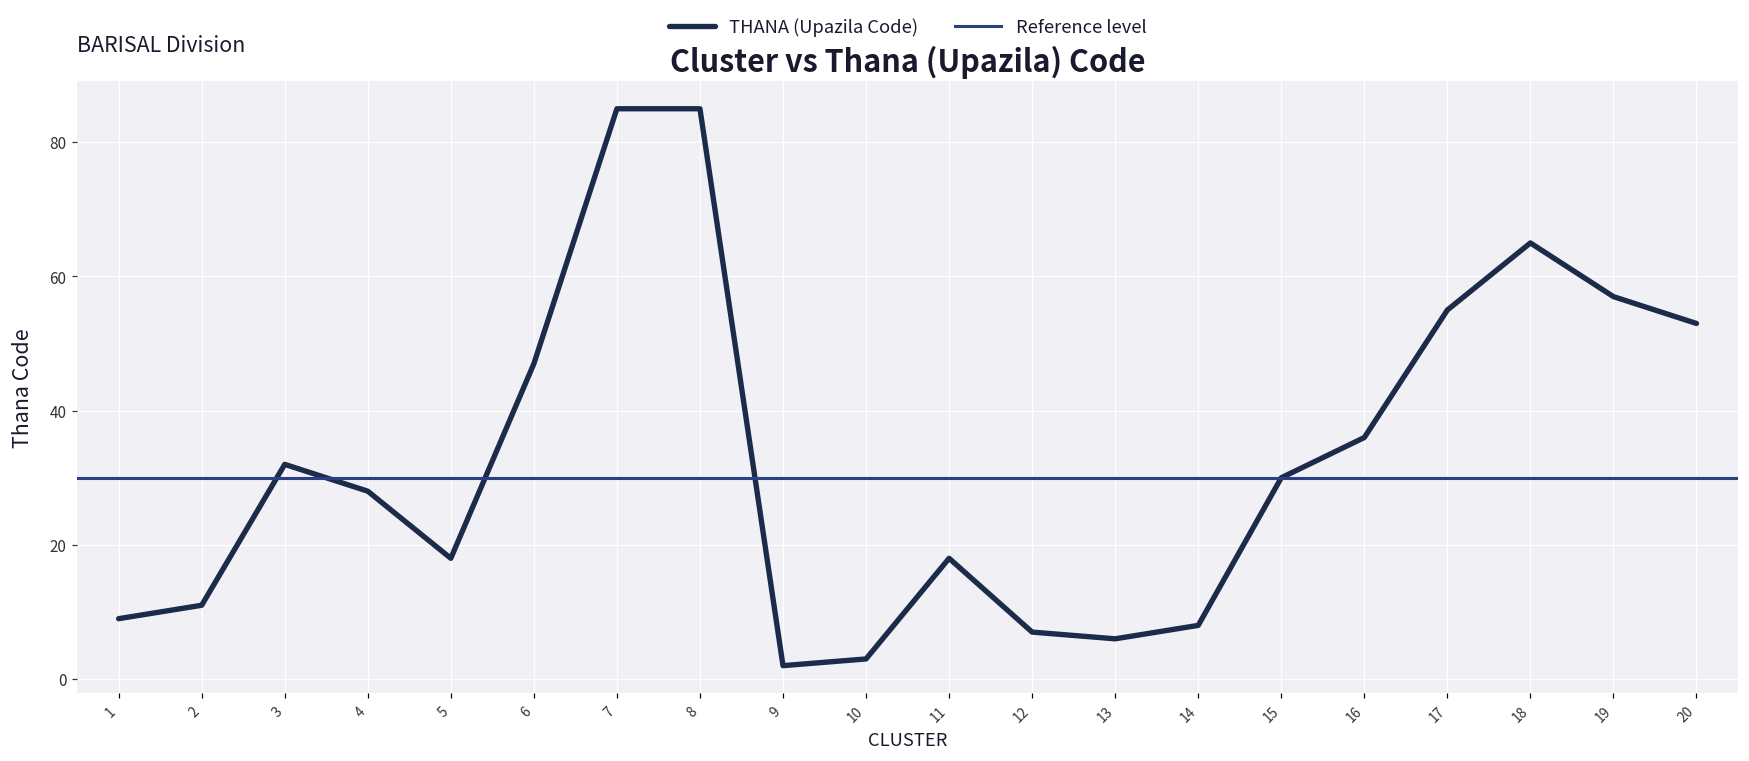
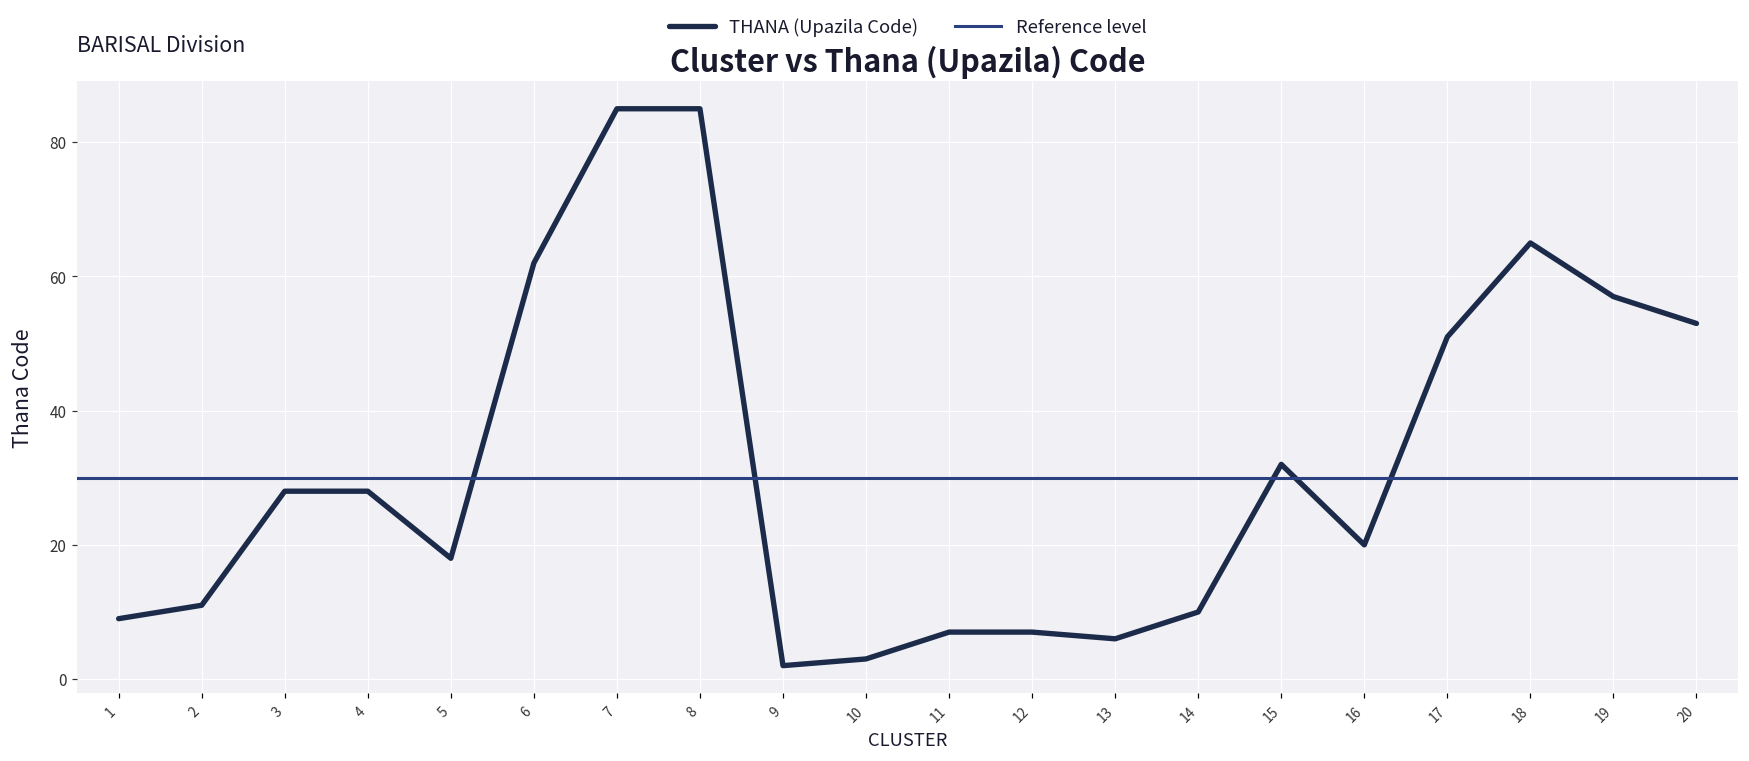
  {
    "1": 9,
    "2": 11,
-   "3": 32,
+   "3": 28,
    "4": 28,
    "5": 18,
-   "6": 47,
+   "6": 62,
    "7": 85,
    "8": 85,
    "9": 2,
    "10": 3,
-   "11": 18,
+   "11": 7,
    "12": 7,
    "13": 6,
-   "14": 8,
-   "15": 30,
-   "16": 36,
-   "17": 55,
+   "14": 10,
+   "15": 32,
+   "16": 20,
+   "17": 51,
    "18": 65,
    "19": 57,
    "20": 53
  }
